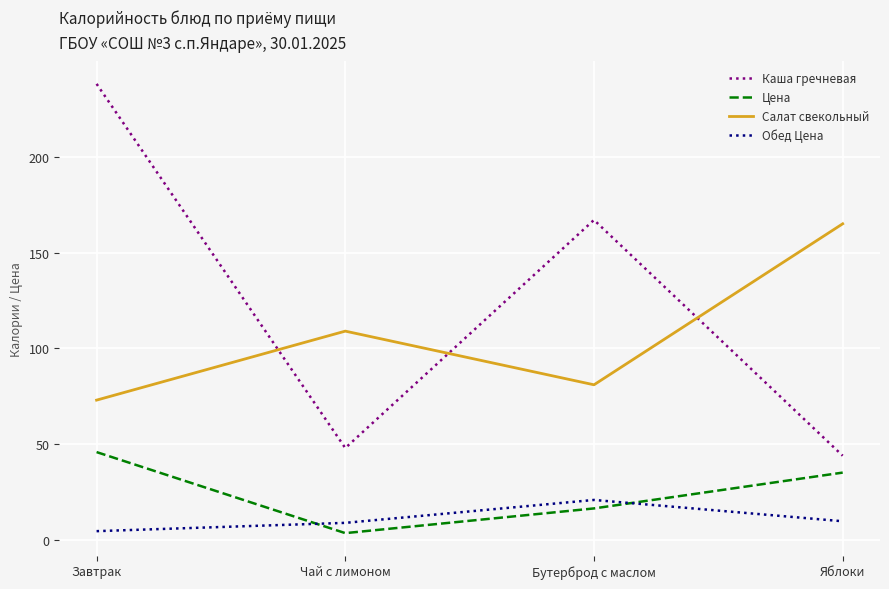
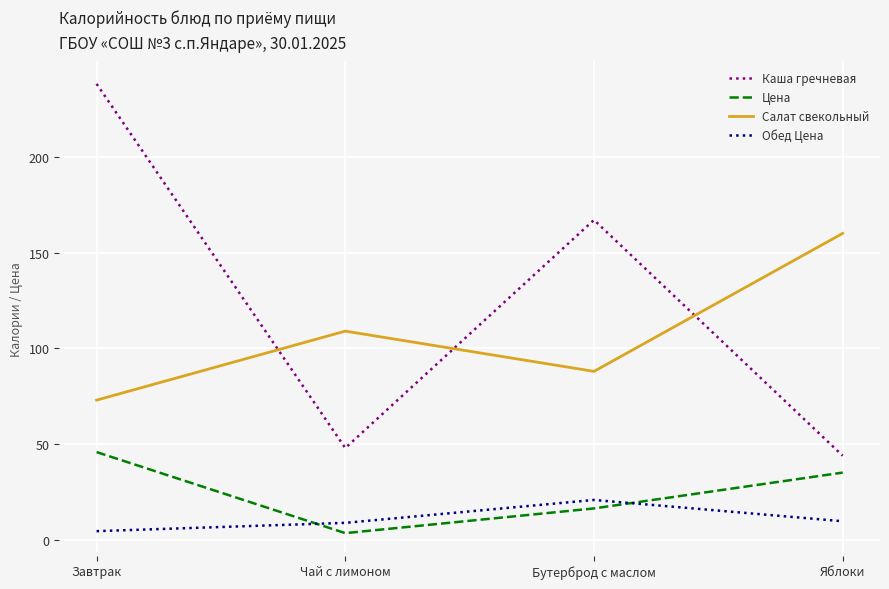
  {
    "Каша гречневая": {
      "Завтрак": 238,
      "Чай с лимоном": 48,
      "Бутерброд с маслом": 167,
      "Яблоки": 44
    },
    "Цена": {
      "Завтрак": 46,
      "Чай с лимоном": 4,
      "Бутерброд с маслом": 17,
      "Яблоки": 35
    },
    "Салат свекольный": {
      "Завтрак": 73,
      "Чай с лимоном": 109,
-     "Бутерброд с маслом": 81,
-     "Яблоки": 165
+     "Бутерброд с маслом": 88,
+     "Яблоки": 160
    },
    "Обед Цена": {
      "Завтрак": 5,
      "Чай с лимоном": 9,
      "Бутерброд с маслом": 21,
      "Яблоки": 10
    }
  }
